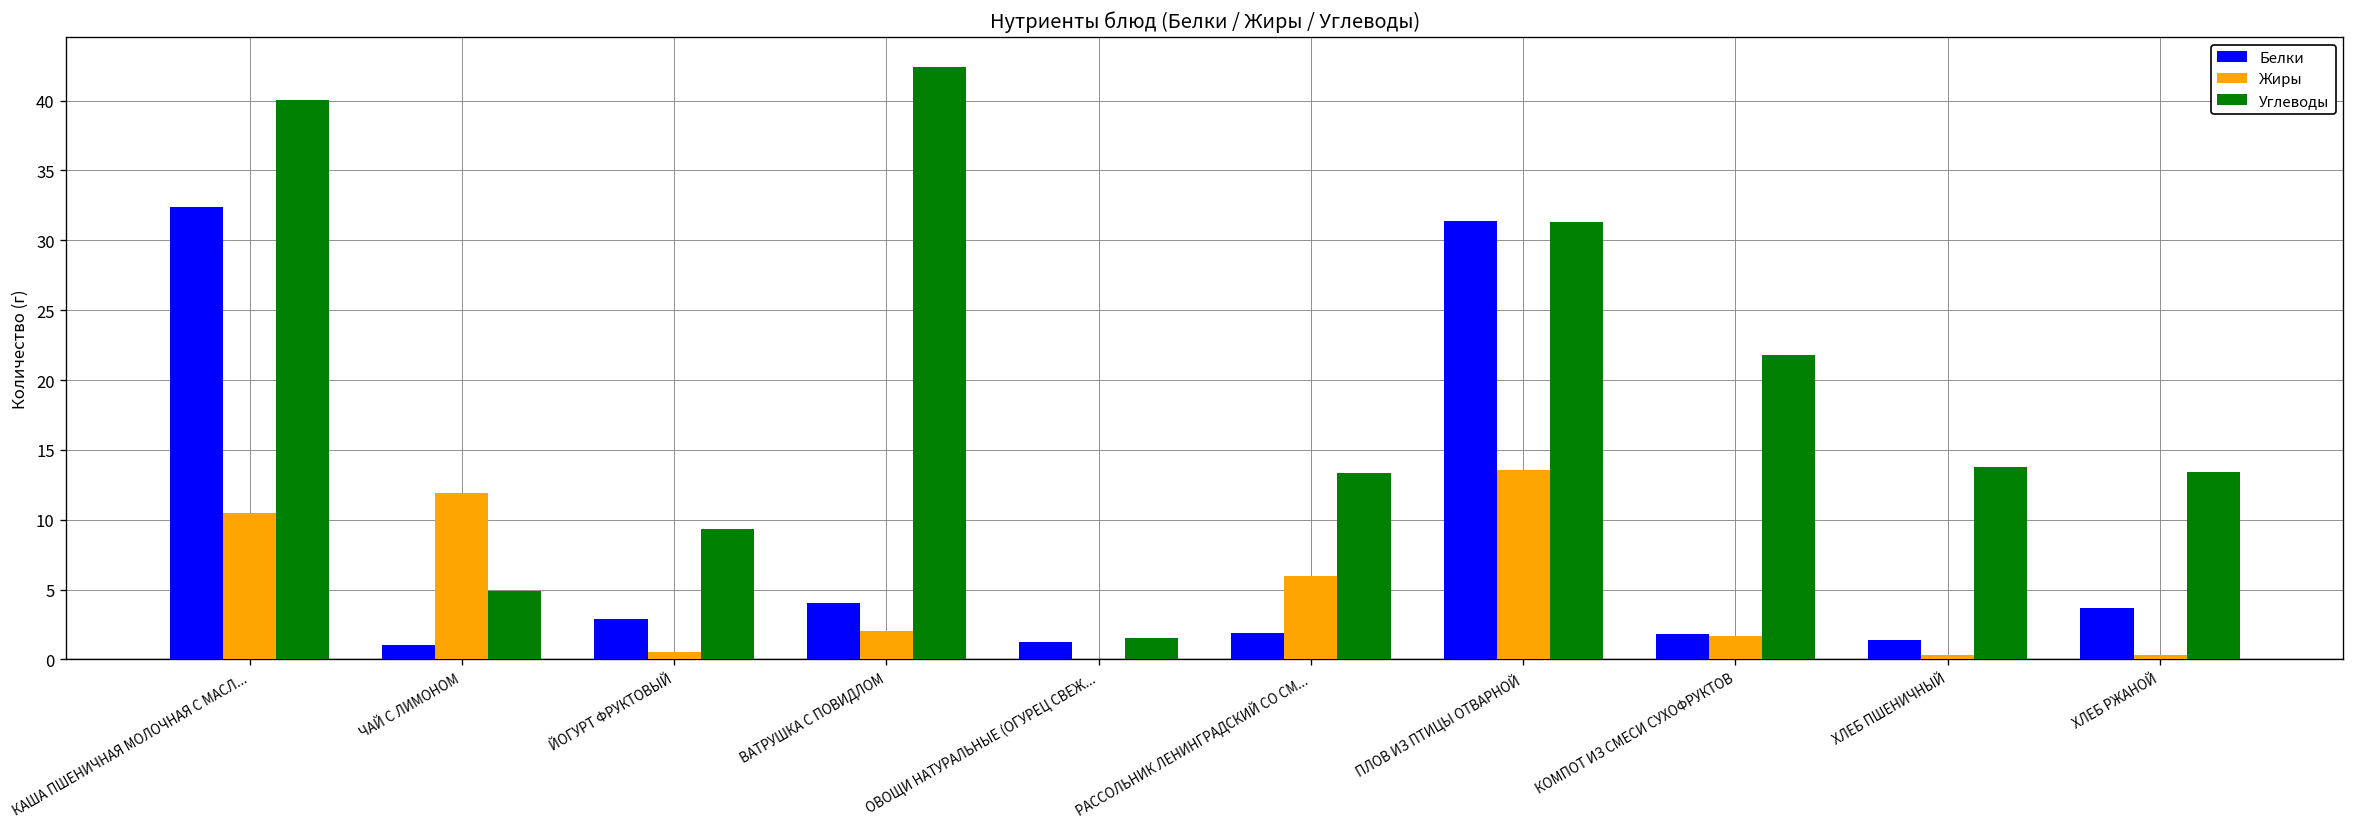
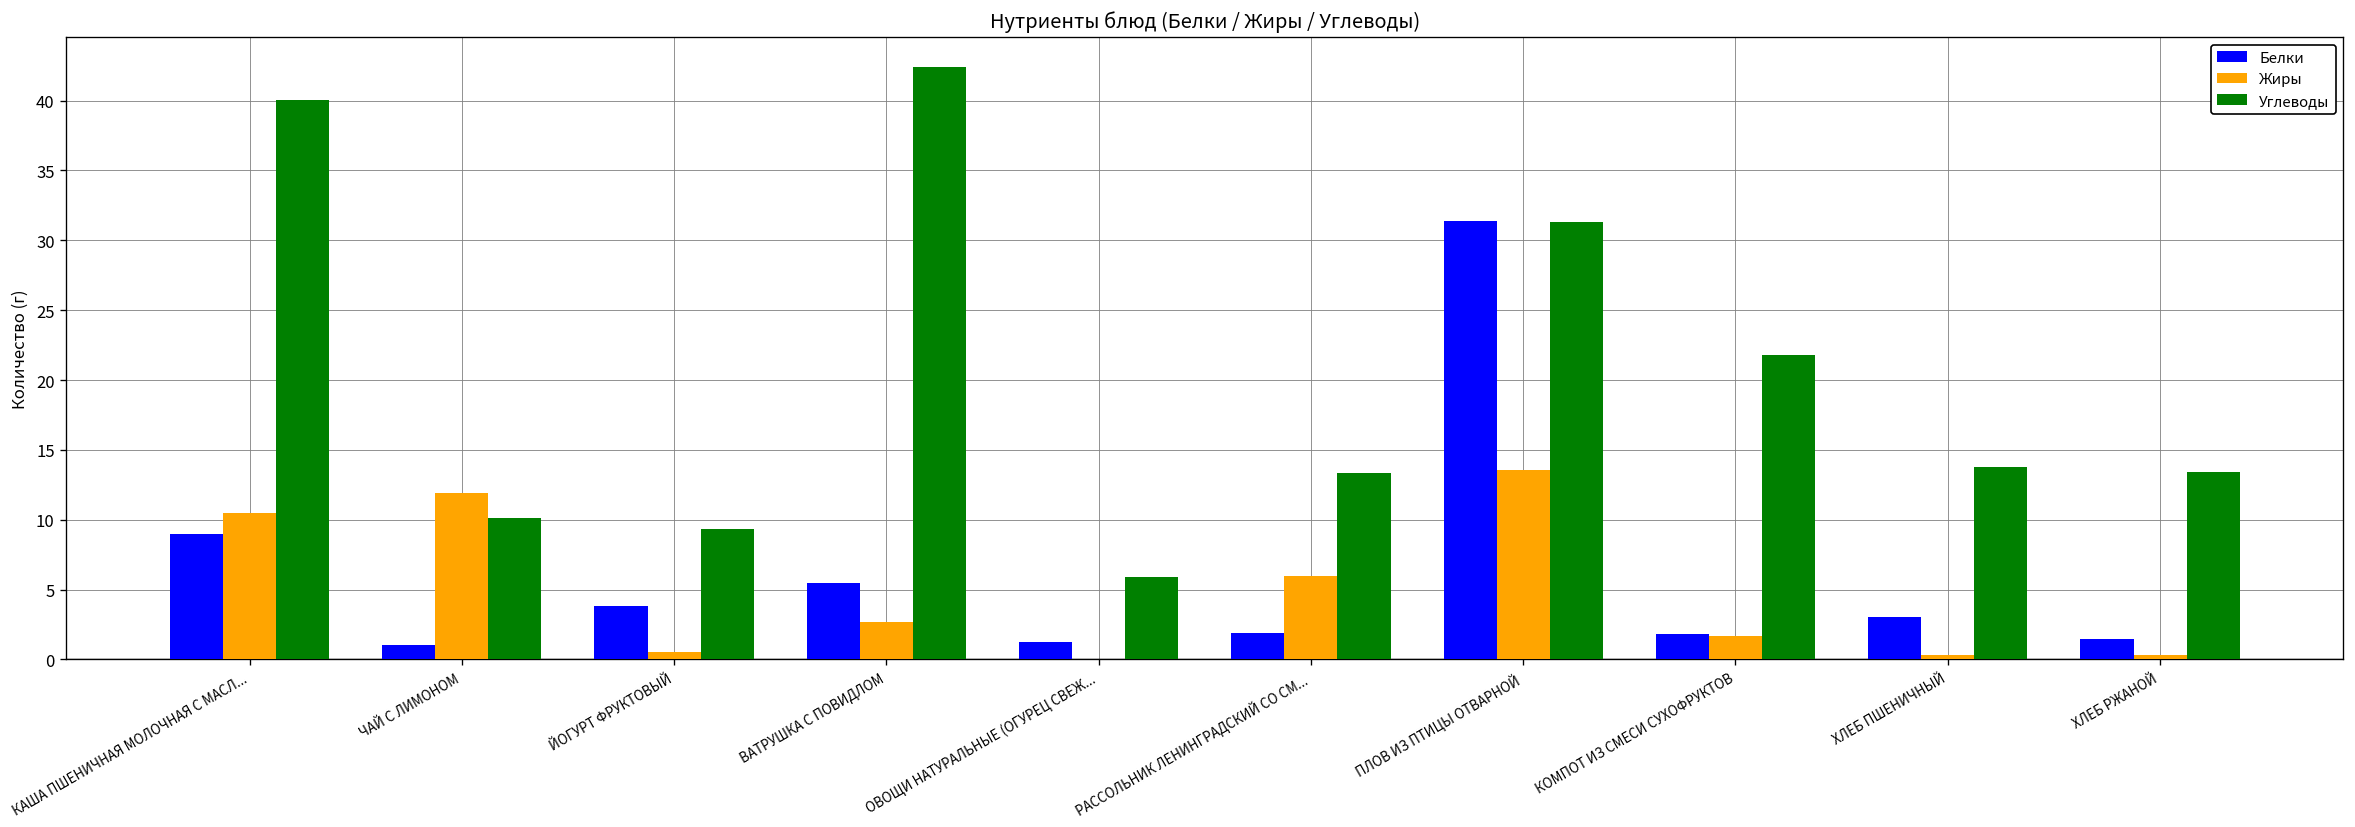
  {
    "Белки": {
-     "КАША ПШЕНИЧНАЯ МОЛОЧНАЯ С МАСЛ...": 32.4,
+     "КАША ПШЕНИЧНАЯ МОЛОЧНАЯ С МАСЛ...": 9.0,
      "ЧАЙ С ЛИМОНОМ": 1.0,
-     "ЙОГУРТ ФРУКТОВЫЙ": 2.9,
-     "ВАТРУШКА С ПОВИДЛОМ": 4.0,
+     "ЙОГУРТ ФРУКТОВЫЙ": 3.8,
+     "ВАТРУШКА С ПОВИДЛОМ": 5.5,
      "ОВОЩИ НАТУРАЛЬНЫЕ (ОГУРЕЦ СВЕЖ...": 1.3,
      "РАССОЛЬНИК ЛЕНИНГРАДСКИЙ СО СМ...": 1.9,
      "ПЛОВ ИЗ ПТИЦЫ ОТВАРНОЙ": 31.4,
      "КОМПОТ ИЗ СМЕСИ СУХОФРУКТОВ": 1.8,
-     "ХЛЕБ ПШЕНИЧНЫЙ": 1.4,
-     "ХЛЕБ РЖАНОЙ": 3.7
+     "ХЛЕБ ПШЕНИЧНЫЙ": 3.0,
+     "ХЛЕБ РЖАНОЙ": 1.5
    },
    "Жиры": {
      "КАША ПШЕНИЧНАЯ МОЛОЧНАЯ С МАСЛ...": 10.5,
      "ЧАЙ С ЛИМОНОМ": 11.9,
      "ЙОГУРТ ФРУКТОВЫЙ": 0.5,
-     "ВАТРУШКА С ПОВИДЛОМ": 2.0,
+     "ВАТРУШКА С ПОВИДЛОМ": 2.7,
      "РАССОЛЬНИК ЛЕНИНГРАДСКИЙ СО СМ...": 6.0,
      "ПЛОВ ИЗ ПТИЦЫ ОТВАРНОЙ": 13.6,
      "КОМПОТ ИЗ СМЕСИ СУХОФРУКТОВ": 1.7,
      "ХЛЕБ ПШЕНИЧНЫЙ": 0.3,
      "ХЛЕБ РЖАНОЙ": 0.3
    },
    "Углеводы": {
      "КАША ПШЕНИЧНАЯ МОЛОЧНАЯ С МАСЛ...": 40.0,
-     "ЧАЙ С ЛИМОНОМ": 4.9,
+     "ЧАЙ С ЛИМОНОМ": 10.2,
      "ЙОГУРТ ФРУКТОВЫЙ": 9.3,
      "ВАТРУШКА С ПОВИДЛОМ": 42.4,
-     "ОВОЩИ НАТУРАЛЬНЫЕ (ОГУРЕЦ СВЕЖ...": 1.5,
+     "ОВОЩИ НАТУРАЛЬНЫЕ (ОГУРЕЦ СВЕЖ...": 5.9,
      "РАССОЛЬНИК ЛЕНИНГРАДСКИЙ СО СМ...": 13.3,
      "ПЛОВ ИЗ ПТИЦЫ ОТВАРНОЙ": 31.3,
      "КОМПОТ ИЗ СМЕСИ СУХОФРУКТОВ": 21.8,
      "ХЛЕБ ПШЕНИЧНЫЙ": 13.8,
      "ХЛЕБ РЖАНОЙ": 13.4
    }
  }
